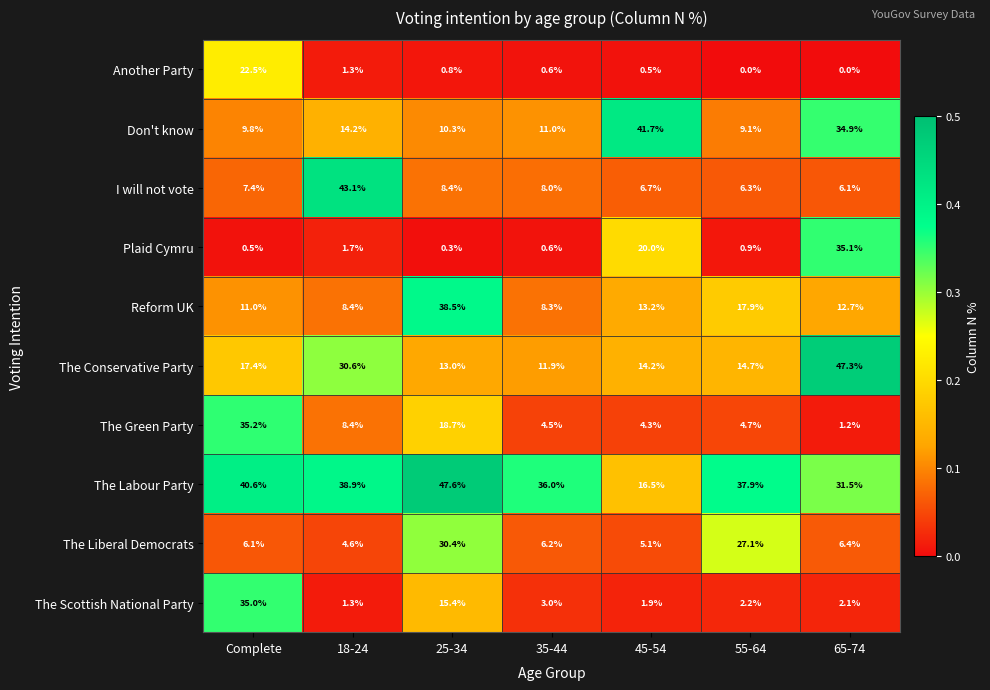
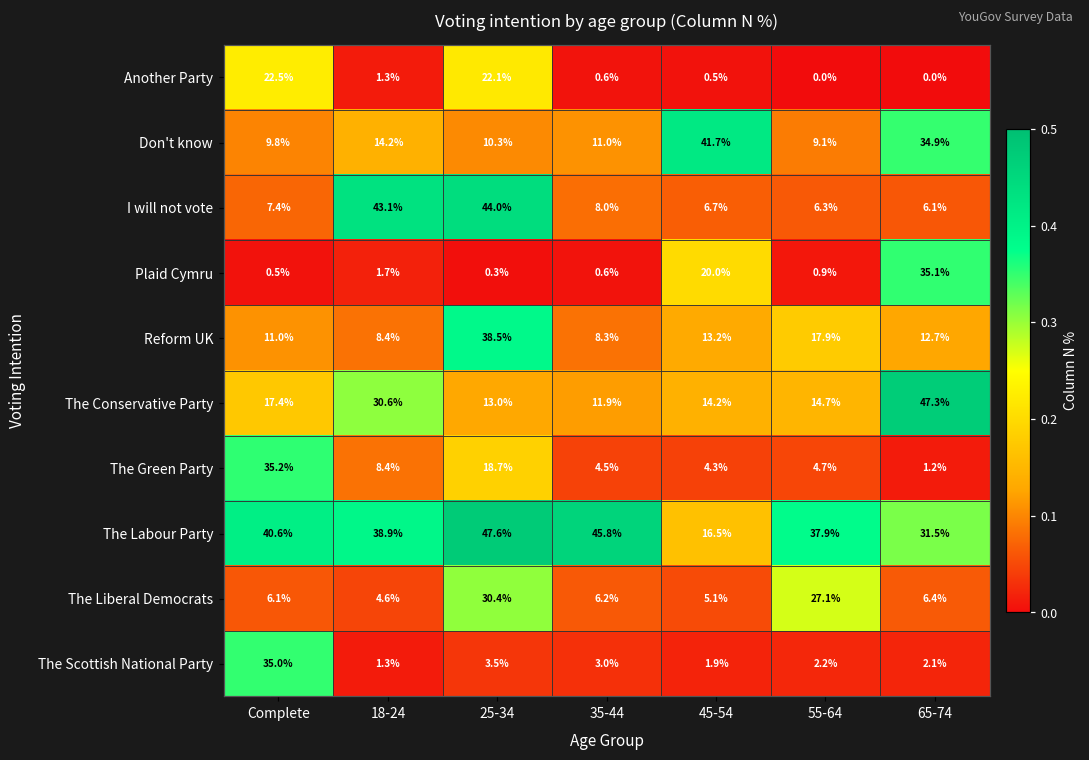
  {
    "Another Party": {
      "Complete": "22.5%",
      "18-24": "1.3%",
-     "25-34": "0.8%",
+     "25-34": "22.1%",
      "35-44": "0.6%",
      "45-54": "0.5%",
      "55-64": "0.0%",
      "65-74": "0.0%"
    },
    "Don't know": {
      "Complete": "9.8%",
      "18-24": "14.2%",
      "25-34": "10.3%",
      "35-44": "11.0%",
      "45-54": "41.7%",
      "55-64": "9.1%",
      "65-74": "34.9%"
    },
    "I will not vote": {
      "Complete": "7.4%",
      "18-24": "43.1%",
-     "25-34": "8.4%",
+     "25-34": "44.0%",
      "35-44": "8.0%",
      "45-54": "6.7%",
      "55-64": "6.3%",
      "65-74": "6.1%"
    },
    "Plaid Cymru": {
      "Complete": "0.5%",
      "18-24": "1.7%",
      "25-34": "0.3%",
      "35-44": "0.6%",
      "45-54": "20.0%",
      "55-64": "0.9%",
      "65-74": "35.1%"
    },
    "Reform UK": {
      "Complete": "11.0%",
      "18-24": "8.4%",
      "25-34": "38.5%",
      "35-44": "8.3%",
      "45-54": "13.2%",
      "55-64": "17.9%",
      "65-74": "12.7%"
    },
    "The Conservative Party": {
      "Complete": "17.4%",
      "18-24": "30.6%",
      "25-34": "13.0%",
      "35-44": "11.9%",
      "45-54": "14.2%",
      "55-64": "14.7%",
      "65-74": "47.3%"
    },
    "The Green Party": {
      "Complete": "35.2%",
      "18-24": "8.4%",
      "25-34": "18.7%",
      "35-44": "4.5%",
      "45-54": "4.3%",
      "55-64": "4.7%",
      "65-74": "1.2%"
    },
    "The Labour Party": {
      "Complete": "40.6%",
      "18-24": "38.9%",
      "25-34": "47.6%",
-     "35-44": "36.0%",
+     "35-44": "45.8%",
      "45-54": "16.5%",
      "55-64": "37.9%",
      "65-74": "31.5%"
    },
    "The Liberal Democrats": {
      "Complete": "6.1%",
      "18-24": "4.6%",
      "25-34": "30.4%",
      "35-44": "6.2%",
      "45-54": "5.1%",
      "55-64": "27.1%",
      "65-74": "6.4%"
    },
    "The Scottish National Party": {
      "Complete": "35.0%",
      "18-24": "1.3%",
-     "25-34": "15.4%",
+     "25-34": "3.5%",
      "35-44": "3.0%",
      "45-54": "1.9%",
      "55-64": "2.2%",
      "65-74": "2.1%"
    }
  }
